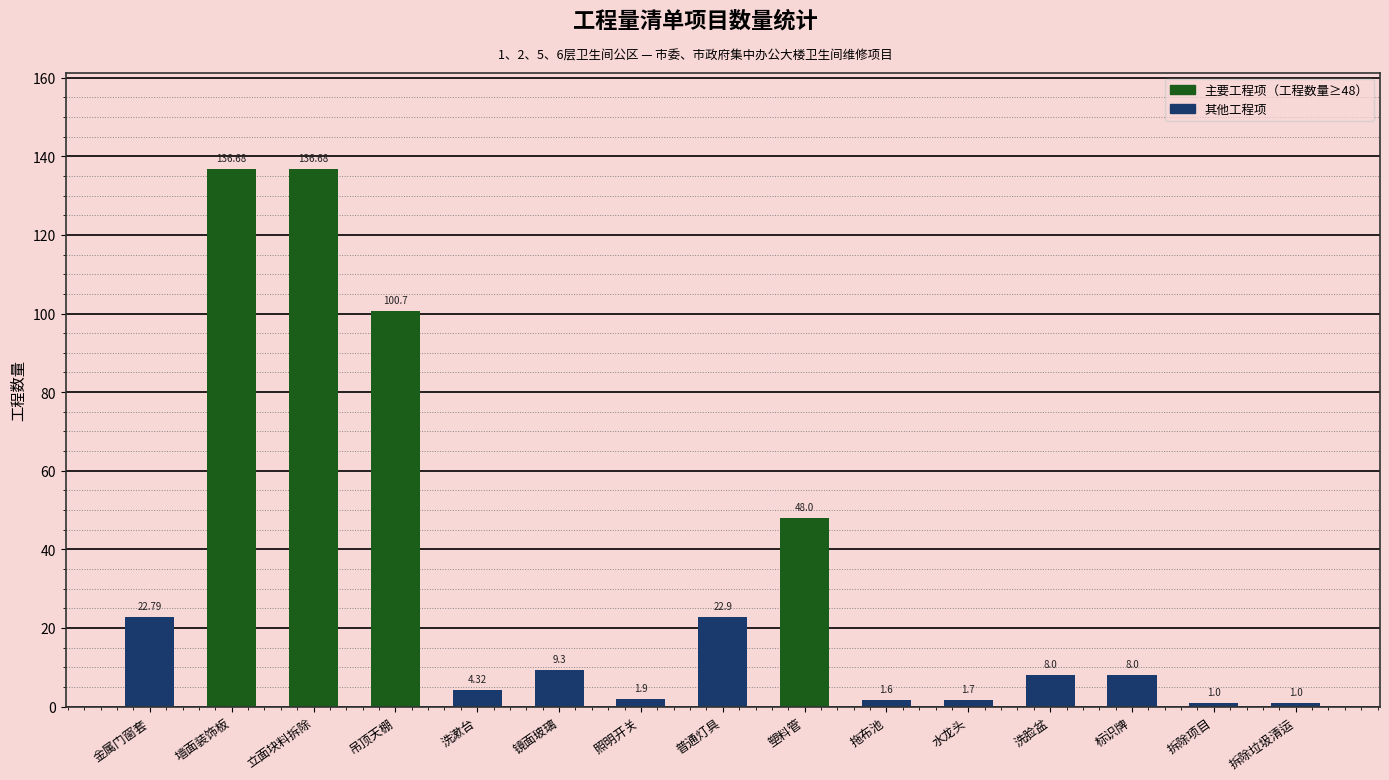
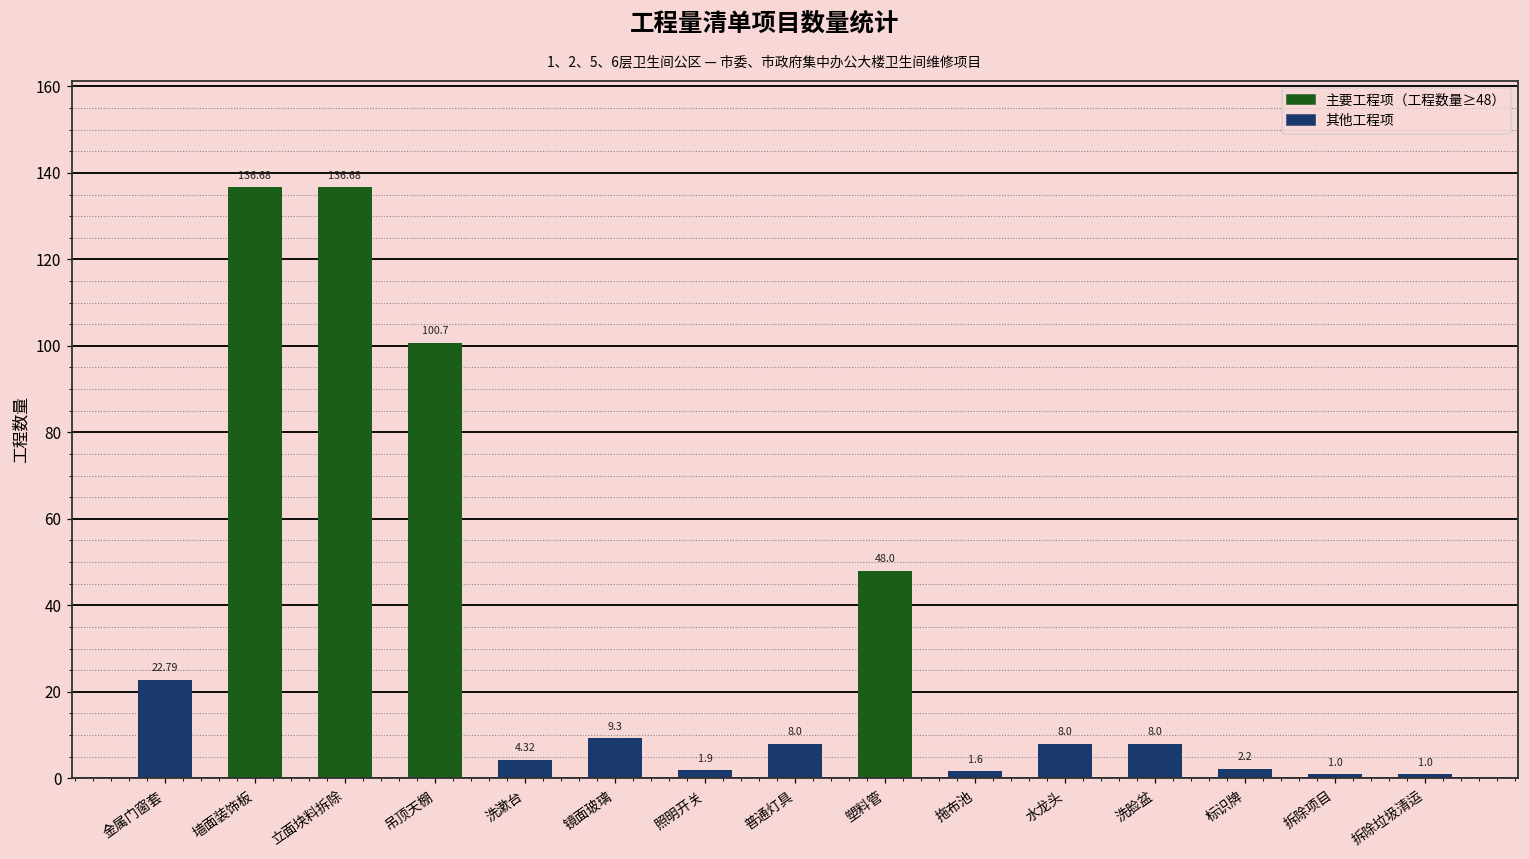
  {
    "金属门窗套": 22.79,
    "墙面装饰板": 136.68,
    "立面块料拆除": 136.68,
    "吊顶天棚": 100.7,
    "洗漱台": 4.32,
    "镜面玻璃": 9.3,
    "照明开关": 1.9,
-   "普通灯具": 22.9,
+   "普通灯具": 8.0,
    "塑料管": 48.0,
    "拖布池": 1.6,
-   "水龙头": 1.7,
+   "水龙头": 8.0,
    "洗脸盆": 8.0,
-   "标识牌": 8.0,
+   "标识牌": 2.2,
    "拆除项目": 1.0,
    "拆除垃圾清运": 1.0
  }
